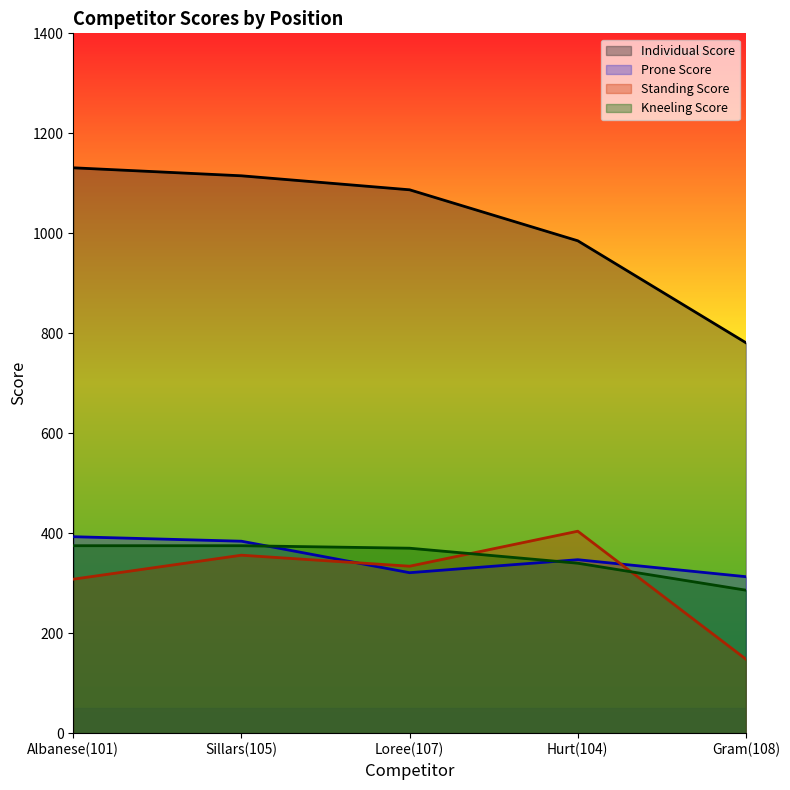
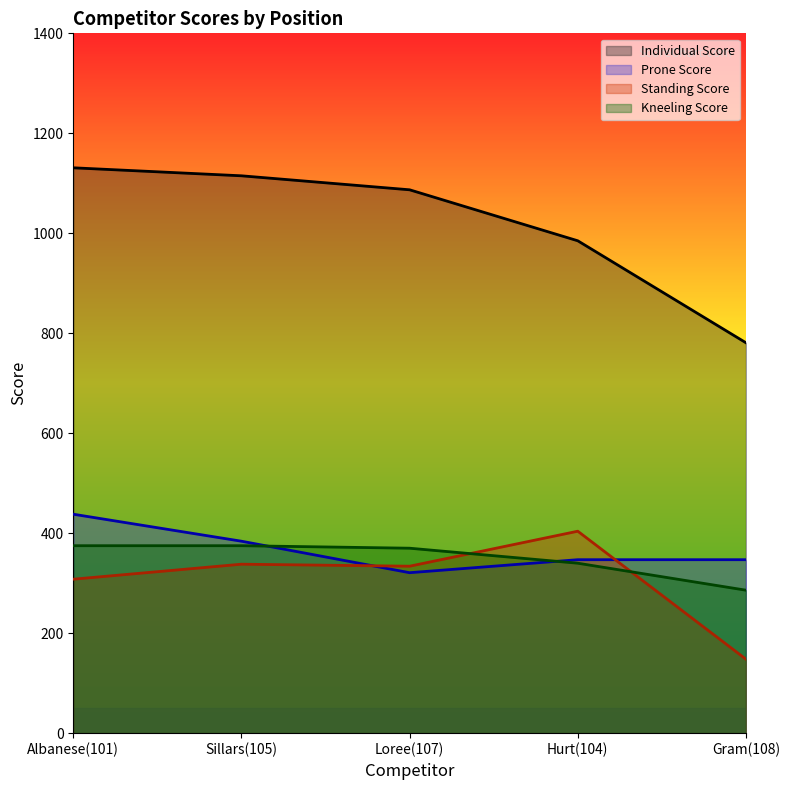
  {
    "Prone Score": {
-     "Albanese(101)": 390,
+     "Albanese(101)": 440,
      "Sillars(105)": 380,
      "Loree(107)": 320,
      "Hurt(104)": 350,
-     "Gram(108)": 310
+     "Gram(108)": 350
    },
    "Standing Score": {
      "Albanese(101)": 310,
-     "Sillars(105)": 360,
+     "Sillars(105)": 340,
      "Loree(107)": 330,
      "Hurt(104)": 400,
      "Gram(108)": 150
    }
  }
